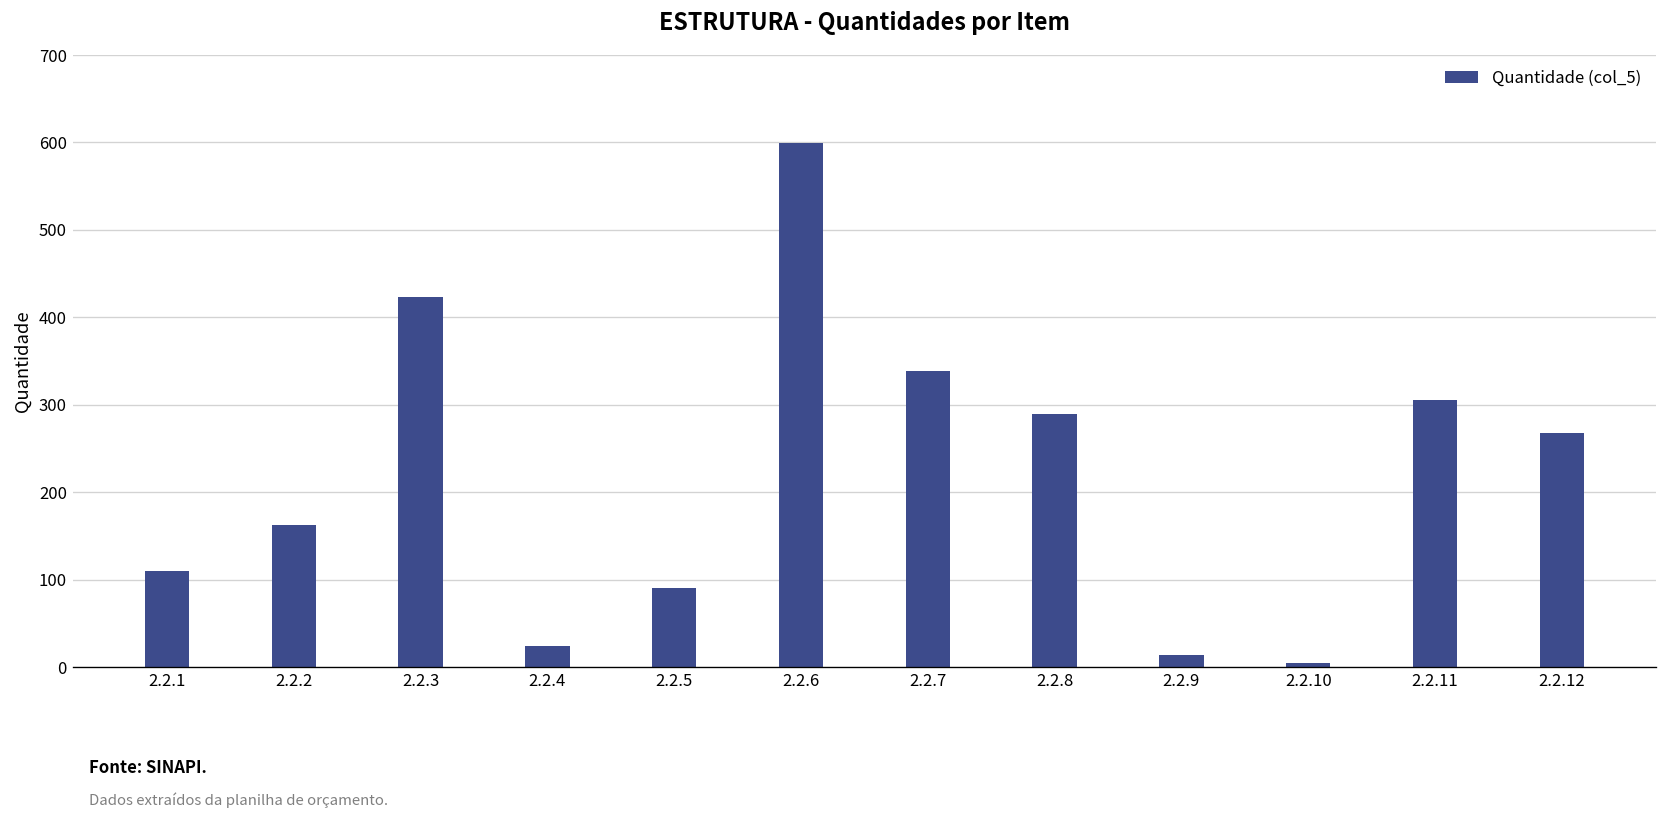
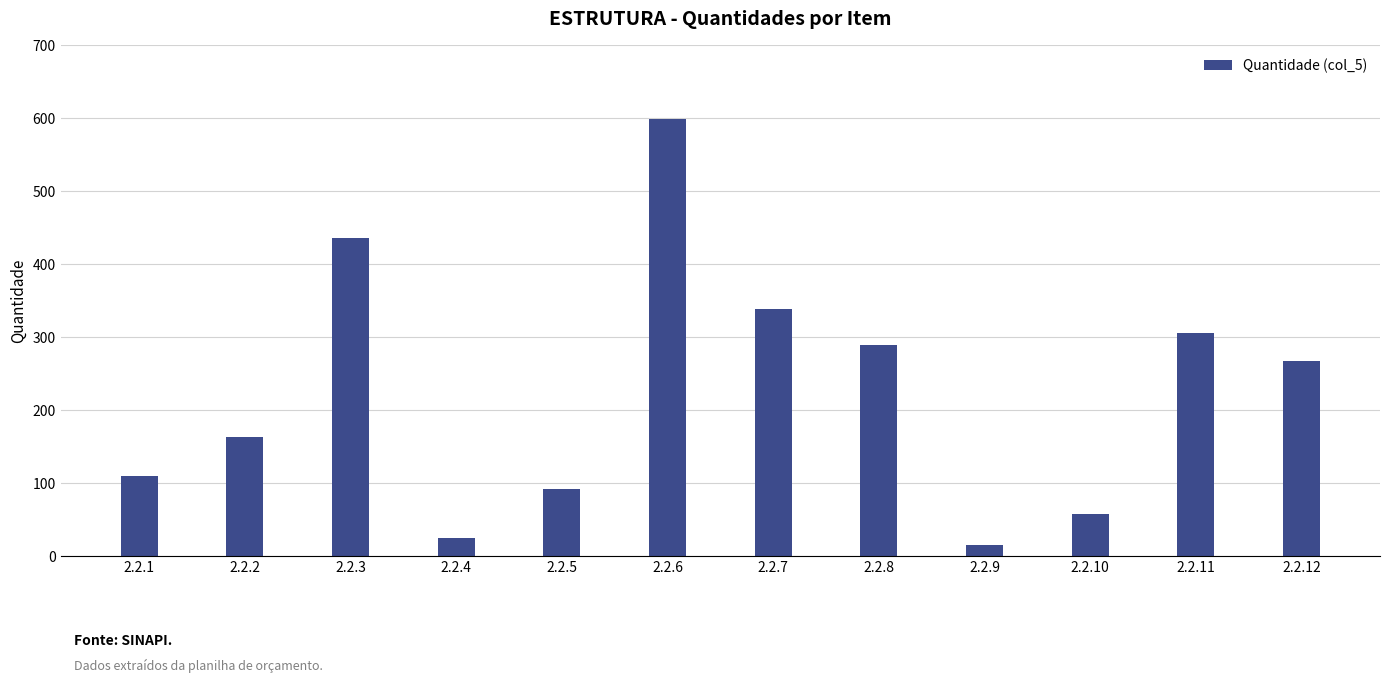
  {
    "2.2.1": 110,
    "2.2.2": 160,
-   "2.2.3": 420,
+   "2.2.3": 440,
    "2.2.4": 20,
    "2.2.5": 90,
    "2.2.6": 600,
    "2.2.7": 340,
    "2.2.8": 290,
    "2.2.9": 10,
-   "2.2.10": 10,
+   "2.2.10": 60,
    "2.2.11": 310,
    "2.2.12": 270
  }
